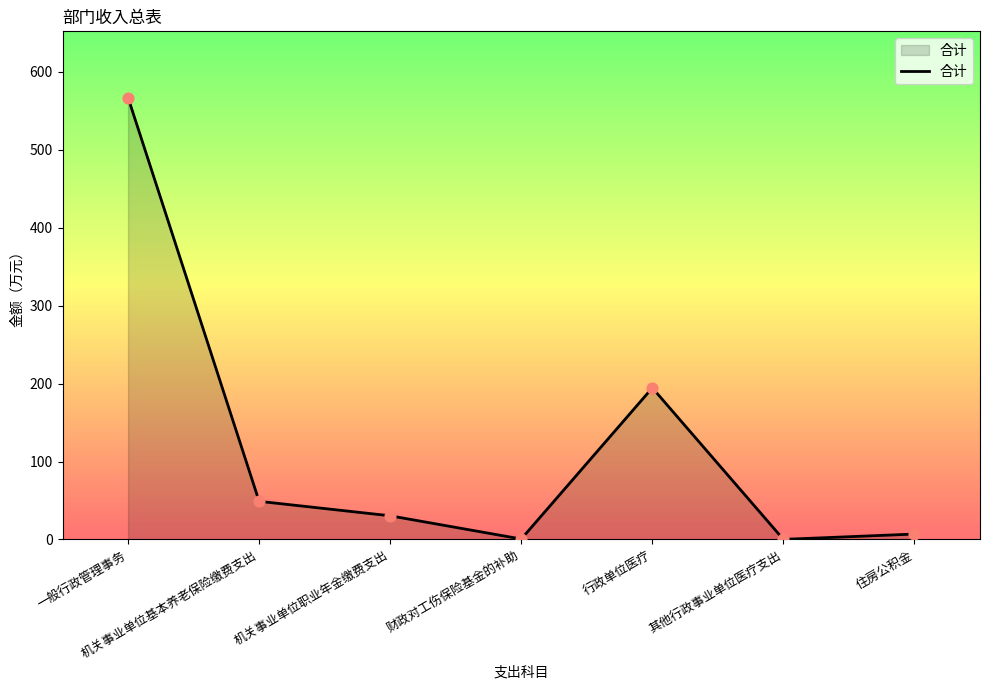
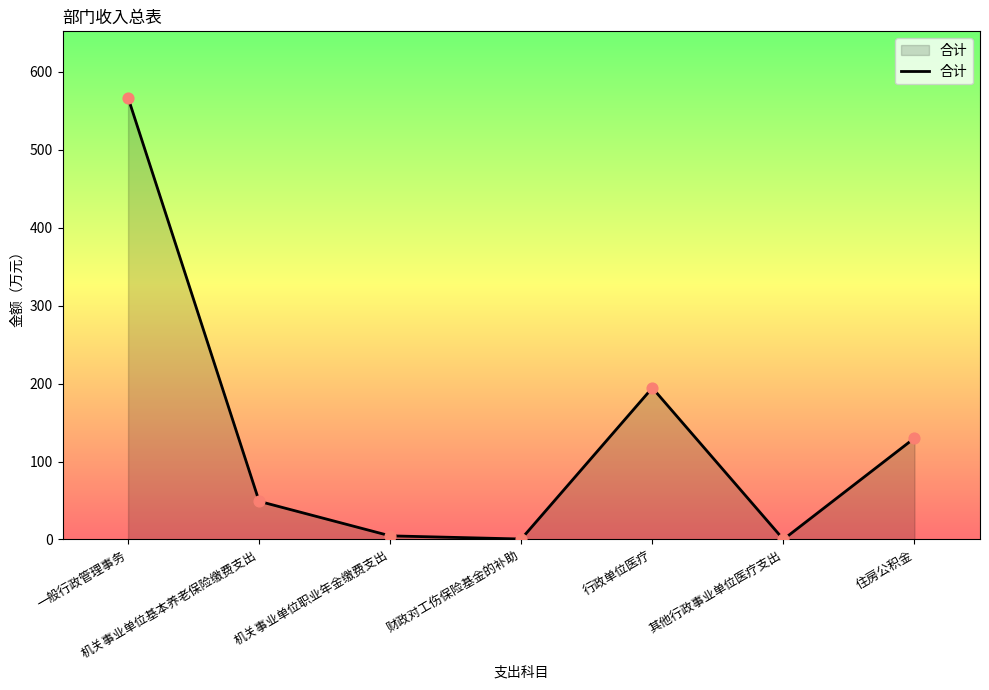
  {
    "一般行政管理事务": 570,
    "机关事业单位基本养老保险缴费支出": 50,
-   "机关事业单位职业年金缴费支出": 30,
+   "机关事业单位职业年金缴费支出": 0,
    "财政对工伤保险基金的补助": 0,
    "行政单位医疗": 190,
    "其他行政事业单位医疗支出": 0,
-   "住房公积金": 10
+   "住房公积金": 130
  }
